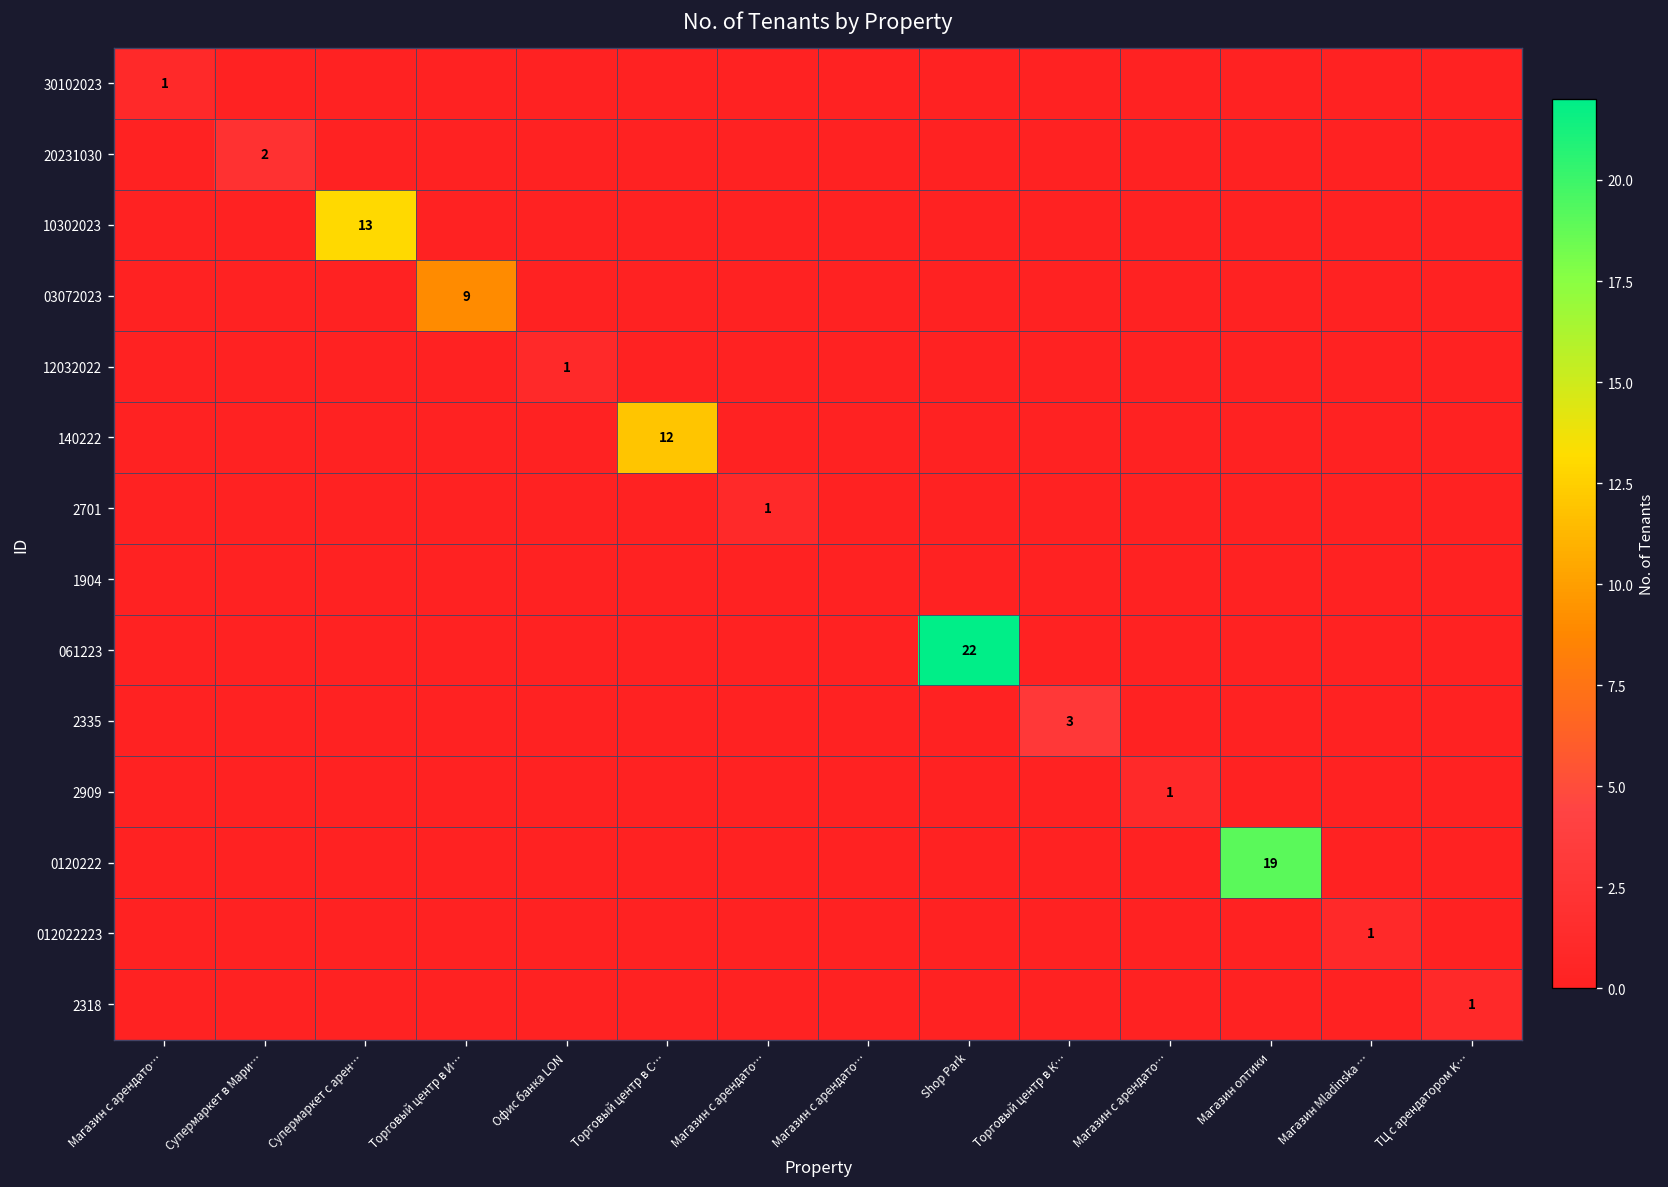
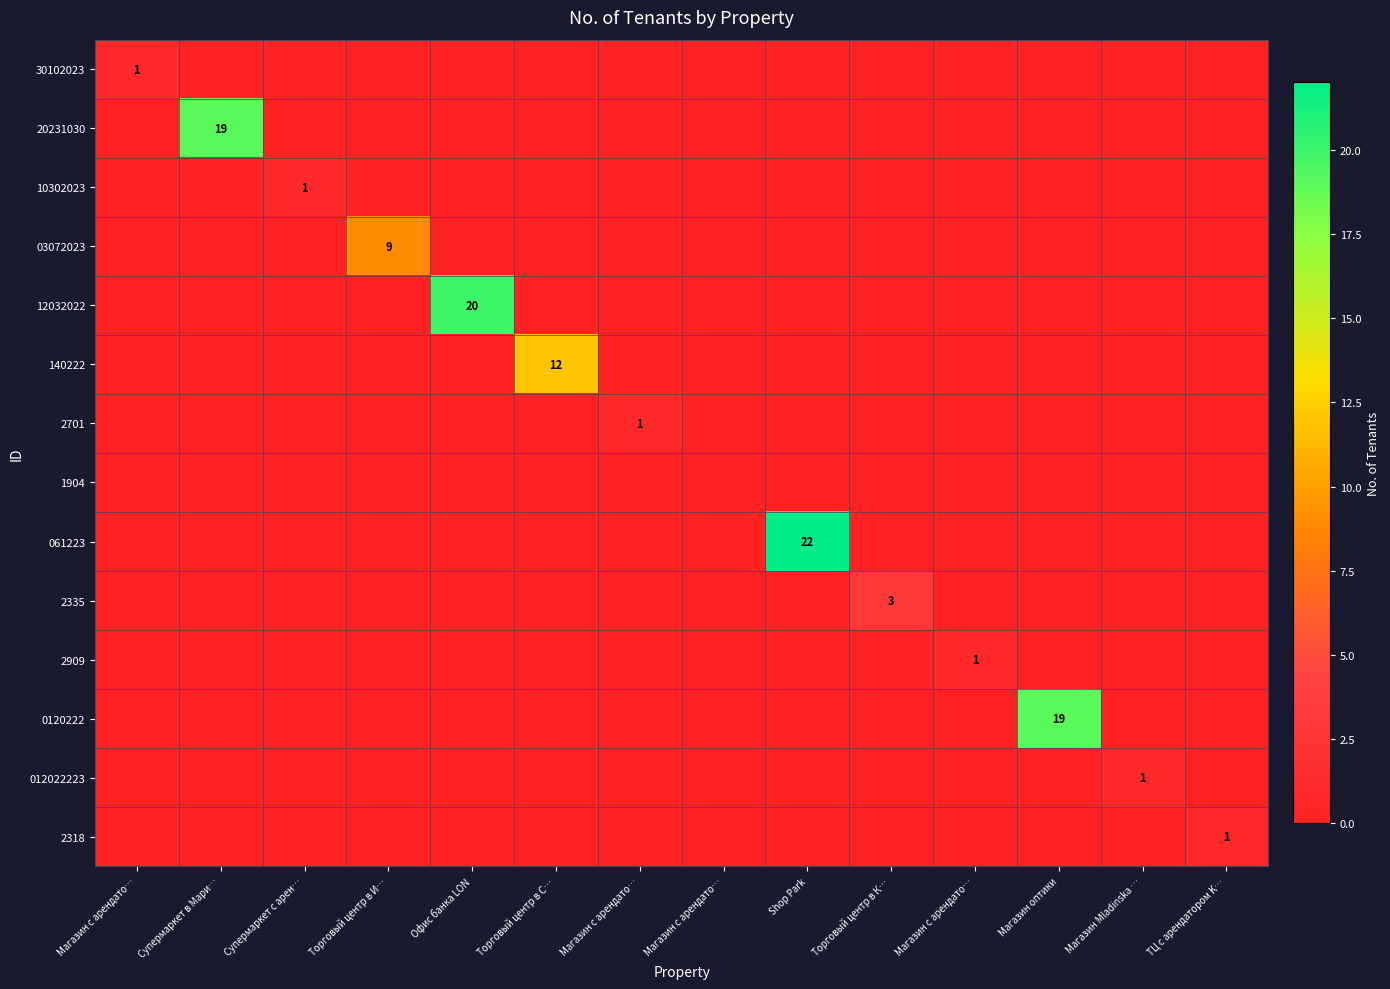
  {
    "20231030": {
-     "Супермаркет в Мари…": 2
+     "Супермаркет в Мари…": 19
    },
    "10302023": {
-     "Супермаркет с арен…": 13
+     "Супермаркет с арен…": 1
    },
    "03072023": {
      "Торговый центр в И…": 9
    },
    "12032022": {
-     "Офис банка LON": 1
+     "Офис банка LON": 20
    },
    "140222": {
      "Торговый центр в С…": 12
    },
    "061223": {
      "Shop Park": 22
    },
    "2335": {
      "Торговый центр в К…": 3
    },
    "0120222": {
      "Магазин оптики": 19
    },
    "012022223": {
      "Магазин Mladinska …": 1
    },
    "2318": {
      "ТЦ с арендатором K…": 1
    }
  }
